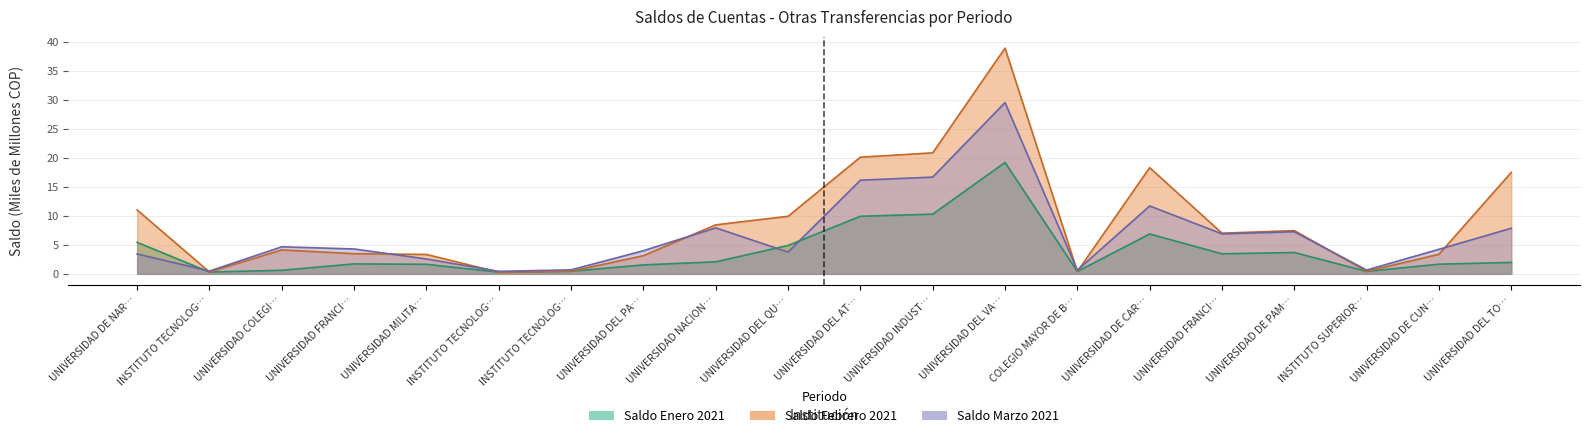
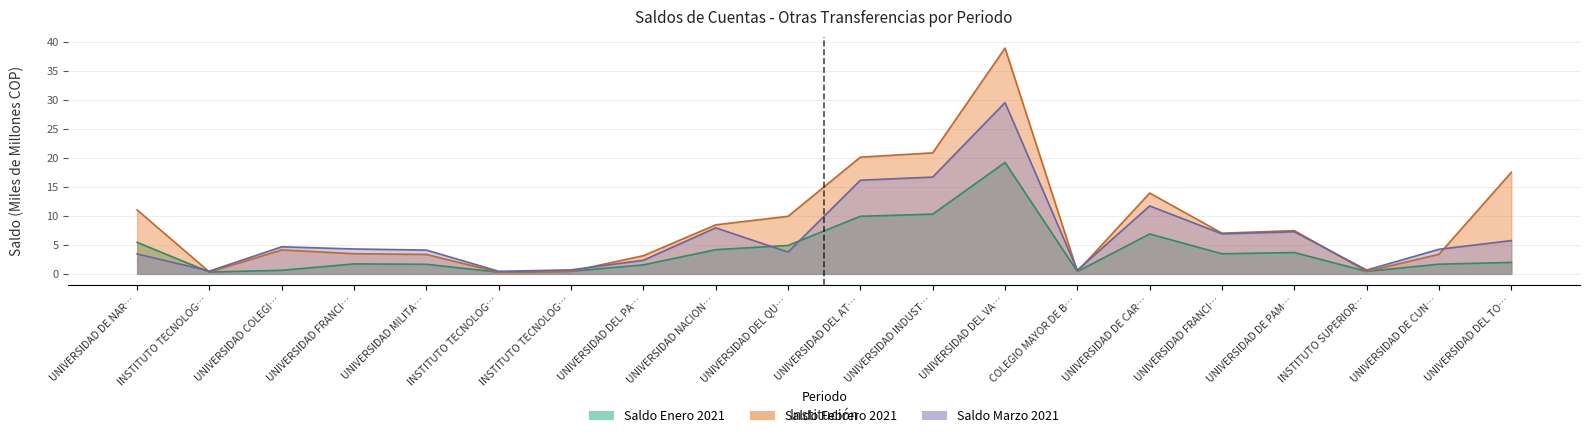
  {
    "Saldo Enero 2021": {
      "UNIVERSIDAD DE NAR…": 5,
      "UNIVERSIDAD COLEGI…": 1,
      "UNIVERSIDAD MILITA…": 2,
      "UNIVERSIDAD DEL PA…": 2,
-     "UNIVERSIDAD NACION…": 2,
+     "UNIVERSIDAD NACION…": 4,
      "UNIVERSIDAD DEL QU…": 5,
      "UNIVERSIDAD DEL AT…": 10,
      "UNIVERSIDAD INDUST…": 10,
      "UNIVERSIDAD DEL VA…": 19,
      "UNIVERSIDAD DE CAR…": 7,
      "UNIVERSIDAD DE PAM…": 4,
      "UNIVERSIDAD DE CUN…": 2,
      "UNIVERSIDAD DEL TO…": 2
    },
    "Saldo Febrero 2021": {
      "UNIVERSIDAD DE NAR…": 11,
      "UNIVERSIDAD COLEGI…": 4,
      "UNIVERSIDAD MILITA…": 3,
      "UNIVERSIDAD DEL PA…": 3,
      "UNIVERSIDAD NACION…": 8,
      "UNIVERSIDAD DEL QU…": 10,
      "UNIVERSIDAD DEL AT…": 20,
      "UNIVERSIDAD INDUST…": 21,
      "UNIVERSIDAD DEL VA…": 39,
-     "UNIVERSIDAD DE CAR…": 18,
+     "UNIVERSIDAD DE CAR…": 14,
      "UNIVERSIDAD DE CUN…": 3,
      "UNIVERSIDAD DEL TO…": 17
    },
    "Saldo Marzo 2021": {
      "UNIVERSIDAD DE NAR…": 3,
      "UNIVERSIDAD COLEGI…": 5,
-     "UNIVERSIDAD MILITA…": 3,
-     "UNIVERSIDAD DEL PA…": 4,
+     "UNIVERSIDAD MILITA…": 4,
+     "UNIVERSIDAD DEL PA…": 2,
      "UNIVERSIDAD NACION…": 8,
      "UNIVERSIDAD DEL QU…": 4,
      "UNIVERSIDAD DEL AT…": 16,
      "UNIVERSIDAD INDUST…": 17,
      "UNIVERSIDAD DEL VA…": 30,
      "UNIVERSIDAD DE CAR…": 12,
      "UNIVERSIDAD DE CUN…": 4,
-     "UNIVERSIDAD DEL TO…": 8
+     "UNIVERSIDAD DEL TO…": 6
    }
  }
